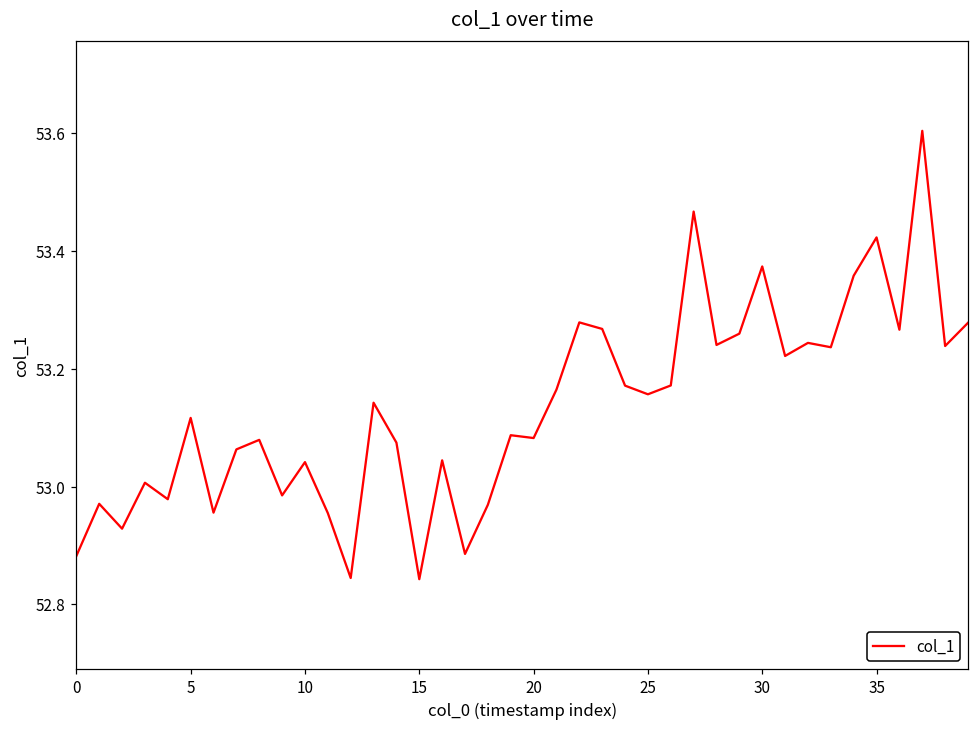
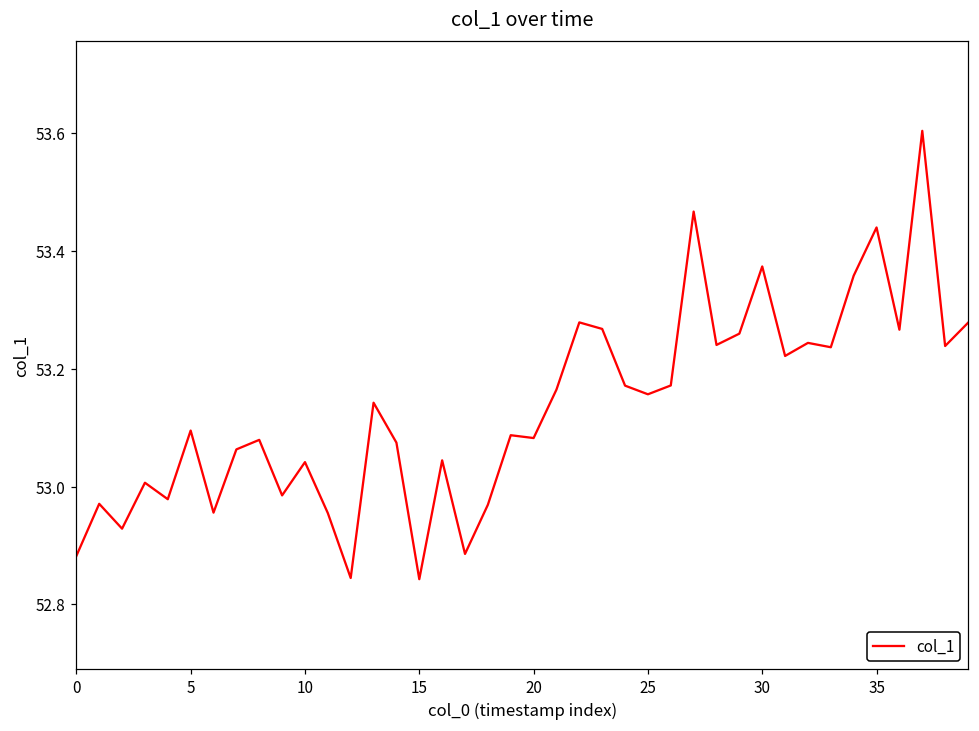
  {
    "0": 52.88,
-   "5": 53.12,
+   "5": 53.10,
    "10": 53.04,
    "15": 52.84,
    "20": 53.08,
    "25": 53.16,
    "30": 53.37,
-   "35": 53.42
+   "35": 53.44
  }
